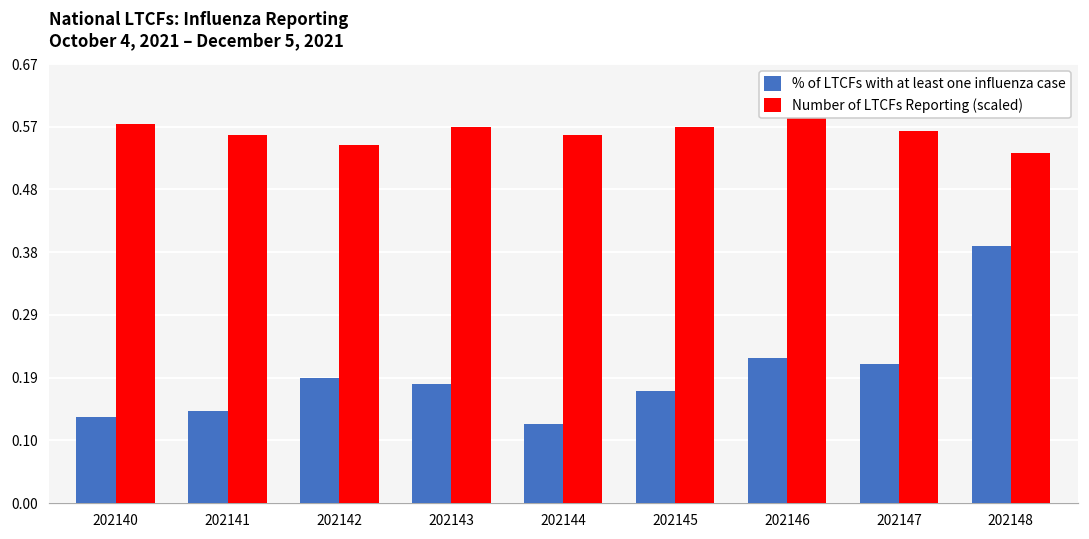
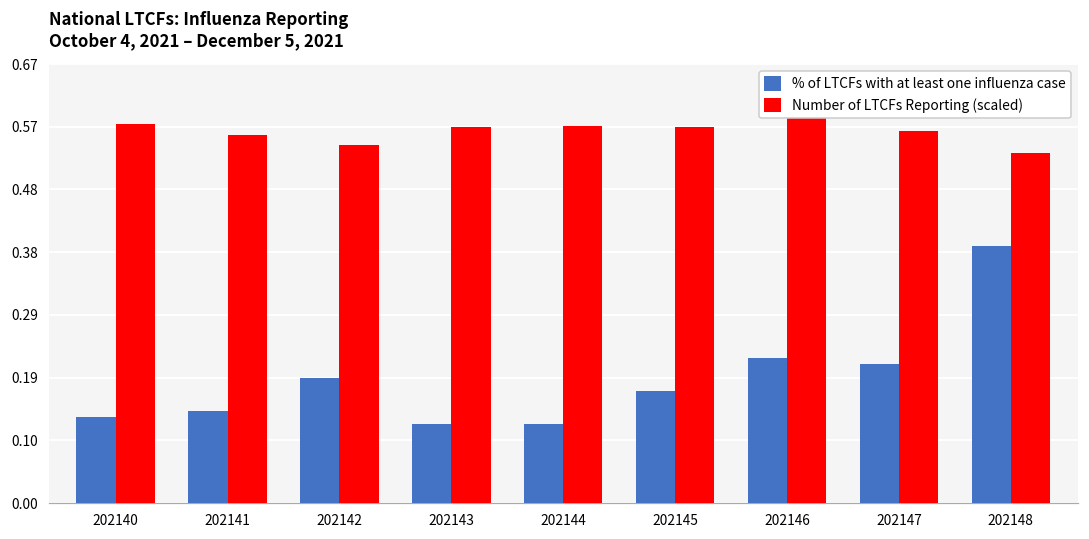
  {
    "% of LTCFs with at least one influenza case": {
      "202140": 0.13,
      "202141": 0.14,
      "202142": 0.19,
-     "202143": 0.18,
+     "202143": 0.12,
      "202144": 0.12,
      "202145": 0.17,
      "202146": 0.22,
      "202147": 0.21,
      "202148": 0.39
    },
    "Number of LTCFs Reporting (scaled)": {
      "202140": 0.57,
      "202141": 0.56,
      "202142": 0.54,
      "202143": 0.57,
-     "202144": 0.56,
+     "202144": 0.57,
      "202145": 0.57,
      "202147": 0.56,
      "202148": 0.53
    }
  }
